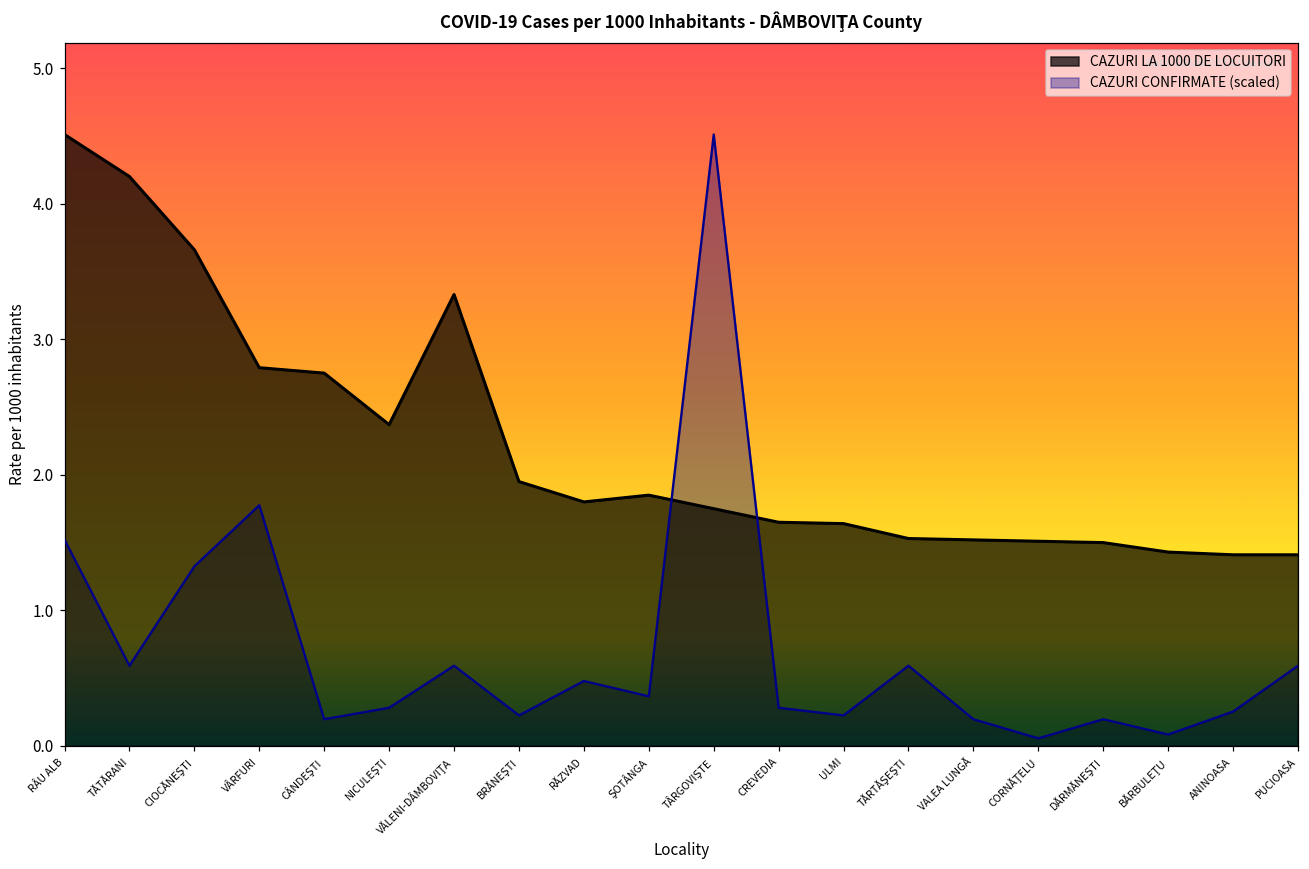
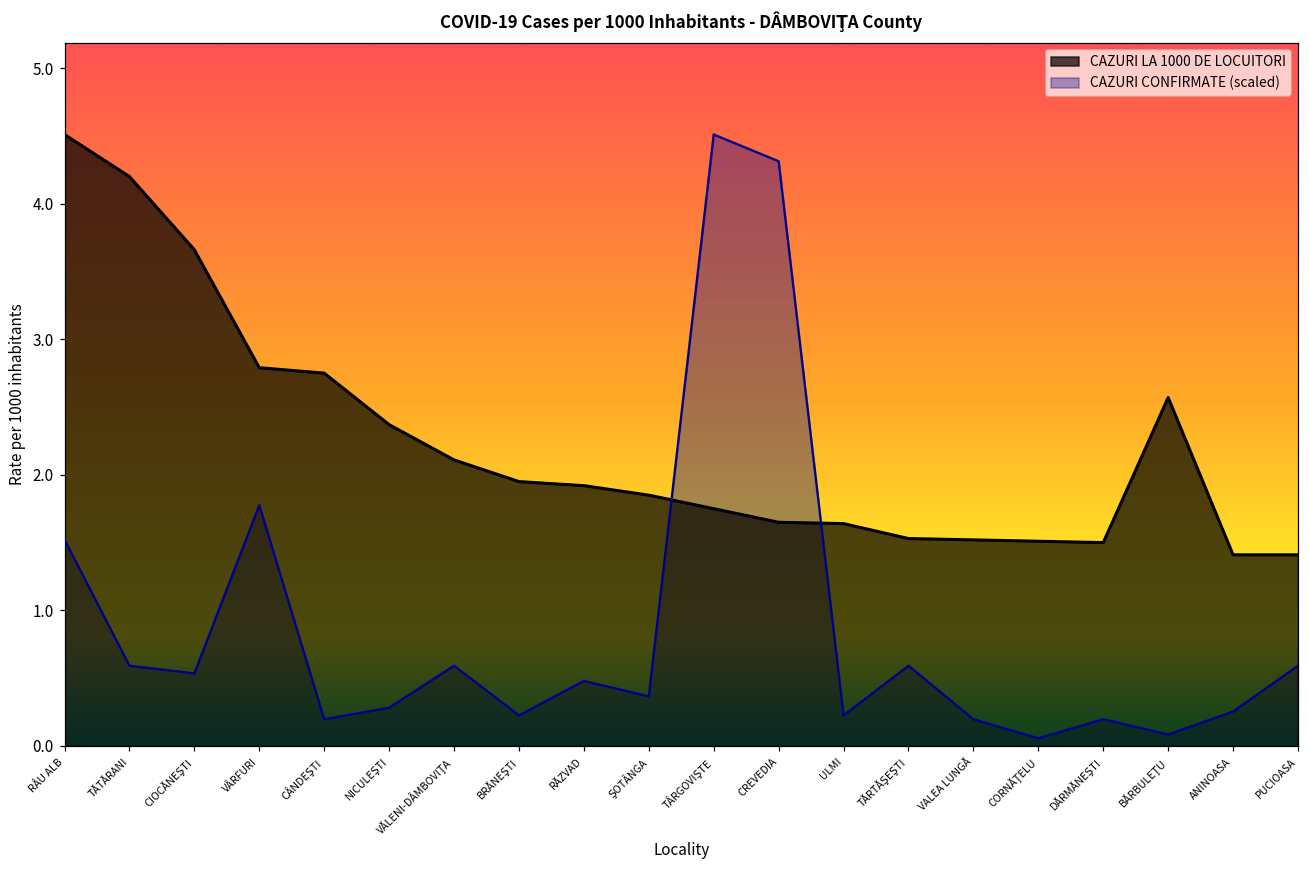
  {
    "CAZURI LA 1000 DE LOCUITORI": {
      "RÂU ALB": 4.51,
      "TĂTĂRANI": 4.20,
      "CIOCĂNEŞTI": 3.66,
      "VÂRFURI": 2.79,
      "CÂNDEŞTI": 2.75,
      "NICULEŞTI": 2.37,
-     "VĂLENI-DÂMBOVIŢA": 3.33,
+     "VĂLENI-DÂMBOVIŢA": 2.11,
      "BRĂNEŞTI": 1.95,
-     "RĂZVAD": 1.80,
+     "RĂZVAD": 1.92,
      "ŞOTÂNGA": 1.85,
      "TÂRGOVIŞTE": 1.75,
      "CREVEDIA": 1.65,
      "ULMI": 1.64,
      "TĂRTĂŞEŞTI": 1.53,
      "VALEA LUNGĂ": 1.52,
      "CORNĂŢELU": 1.51,
      "DĂRMĂNEŞTI": 1.50,
-     "BĂRBULEŢU": 1.43,
+     "BĂRBULEŢU": 2.57,
      "ANINOASA": 1.41,
      "PUCIOASA": 1.41
    },
    "CAZURI CONFIRMATE (scaled)": {
      "RÂU ALB": 1.52,
      "TĂTĂRANI": 0.59,
-     "CIOCĂNEŞTI": 1.32,
+     "CIOCĂNEŞTI": 0.54,
      "VÂRFURI": 1.78,
      "CÂNDEŞTI": 0.20,
      "NICULEŞTI": 0.28,
      "VĂLENI-DÂMBOVIŢA": 0.59,
      "BRĂNEŞTI": 0.23,
      "RĂZVAD": 0.48,
      "ŞOTÂNGA": 0.37,
      "TÂRGOVIŞTE": 4.51,
-     "CREVEDIA": 0.28,
+     "CREVEDIA": 4.31,
      "ULMI": 0.23,
      "TĂRTĂŞEŞTI": 0.59,
      "VALEA LUNGĂ": 0.20,
      "CORNĂŢELU": 0.06,
      "DĂRMĂNEŞTI": 0.20,
      "BĂRBULEŢU": 0.08,
      "ANINOASA": 0.25,
      "PUCIOASA": 0.59
    }
  }
